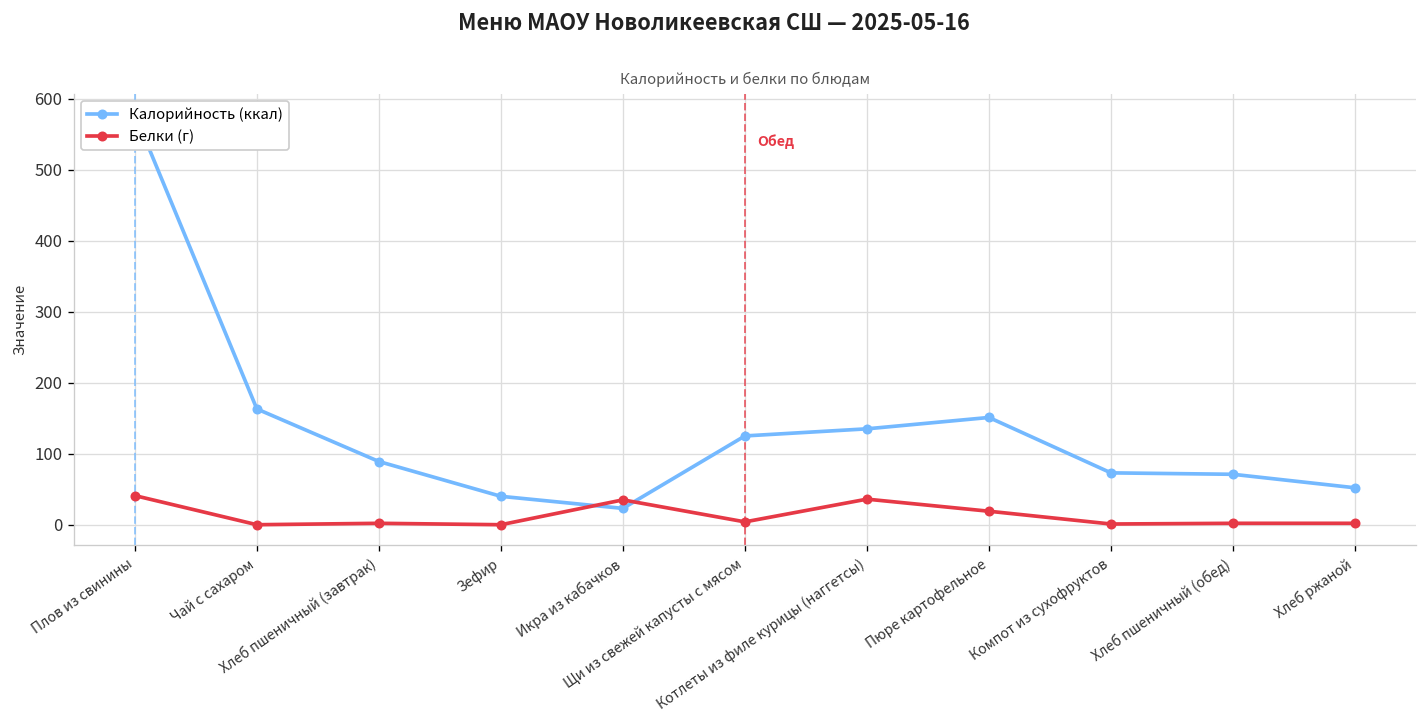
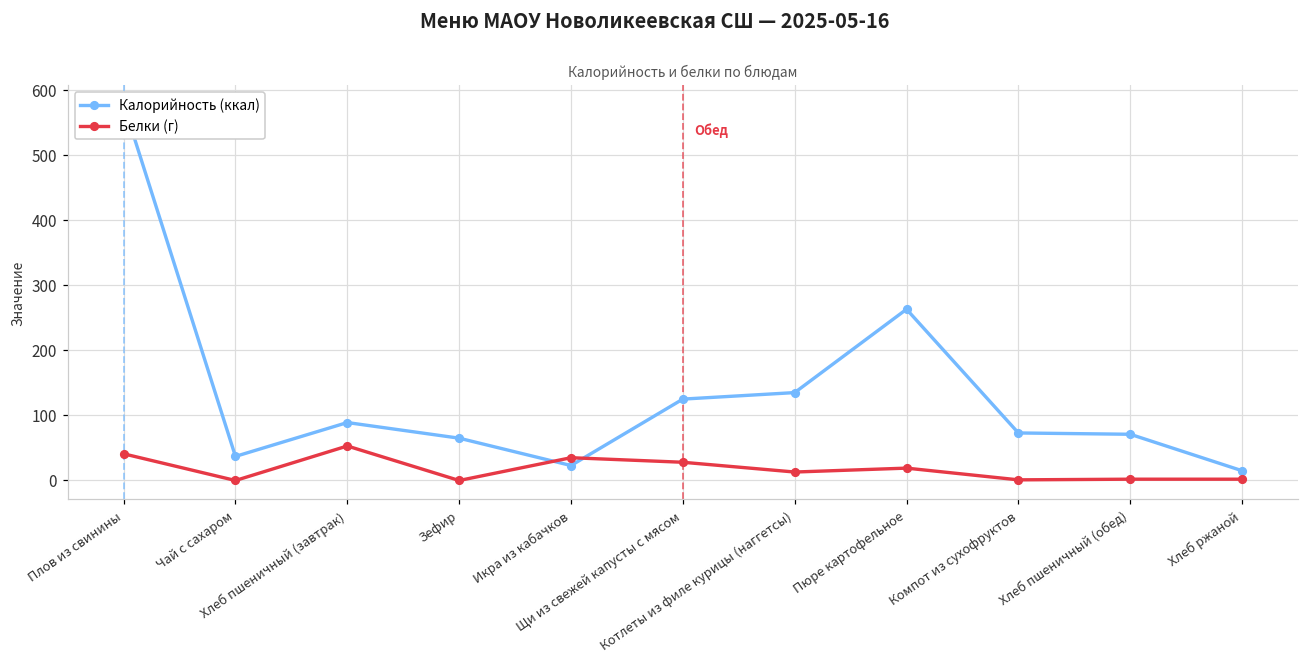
  {
    "Калорийность (ккал)": {
-     "Чай с сахаром": 160,
+     "Чай с сахаром": 40,
      "Хлеб пшеничный (завтрак)": 90,
-     "Зефир": 40,
+     "Зефир": 70,
      "Икра из кабачков": 20,
      "Щи из свежей капусты с мясом": 130,
      "Котлеты из филе курицы (наггетсы)": 140,
-     "Пюре картофельное": 150,
+     "Пюре картофельное": 260,
      "Компот из сухофруктов": 70,
      "Хлеб пшеничный (обед)": 70,
-     "Хлеб ржаной": 50
+     "Хлеб ржаной": 20
    },
    "Белки (г)": {
      "Плов из свинины": 40,
      "Чай с сахаром": 0,
-     "Хлеб пшеничный (завтрак)": 0,
+     "Хлеб пшеничный (завтрак)": 50,
      "Зефир": 0,
      "Икра из кабачков": 40,
-     "Щи из свежей капусты с мясом": 0,
-     "Котлеты из филе курицы (наггетсы)": 40,
+     "Щи из свежей капусты с мясом": 30,
+     "Котлеты из филе курицы (наггетсы)": 10,
      "Пюре картофельное": 20,
      "Компот из сухофруктов": 0,
      "Хлеб пшеничный (обед)": 0,
      "Хлеб ржаной": 0
    }
  }
